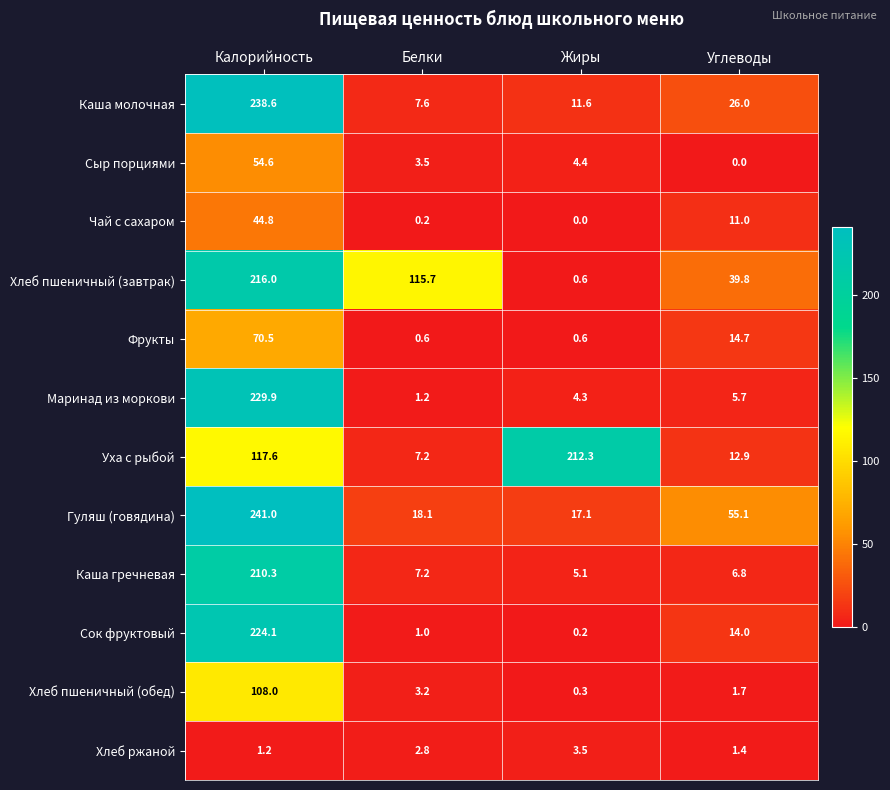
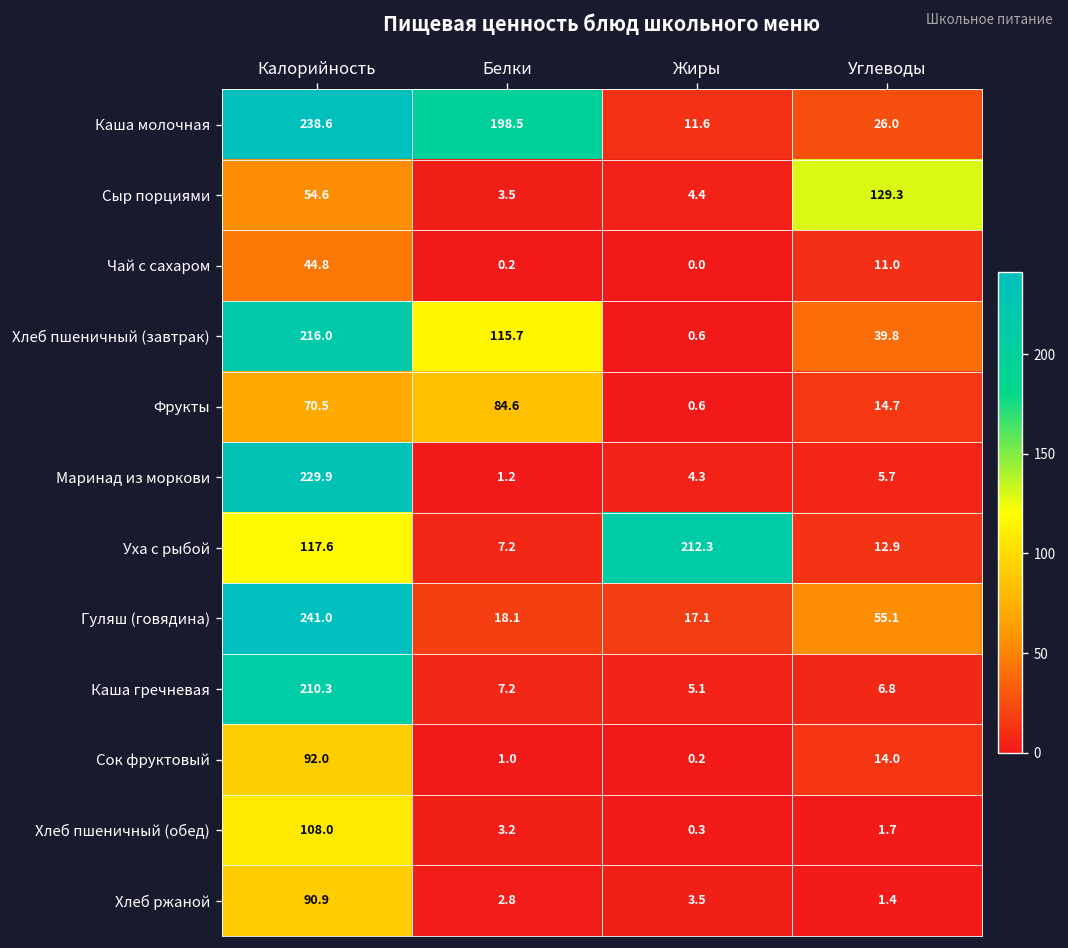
  {
    "Каша молочная": {
      "Калорийность": 238.6,
-     "Белки": 7.6,
+     "Белки": 198.5,
      "Жиры": 11.6,
      "Углеводы": 26.0
    },
    "Сыр порциями": {
      "Калорийность": 54.6,
      "Белки": 3.5,
      "Жиры": 4.4,
-     "Углеводы": 0.0
+     "Углеводы": 129.3
    },
    "Чай с сахаром": {
      "Калорийность": 44.8,
      "Белки": 0.2,
      "Жиры": 0.0,
      "Углеводы": 11.0
    },
    "Хлеб пшеничный (завтрак)": {
      "Калорийность": 216.0,
      "Белки": 115.7,
      "Жиры": 0.6,
      "Углеводы": 39.8
    },
    "Фрукты": {
      "Калорийность": 70.5,
-     "Белки": 0.6,
+     "Белки": 84.6,
      "Жиры": 0.6,
      "Углеводы": 14.7
    },
    "Маринад из моркови": {
      "Калорийность": 229.9,
      "Белки": 1.2,
      "Жиры": 4.3,
      "Углеводы": 5.7
    },
    "Уха с рыбой": {
      "Калорийность": 117.6,
      "Белки": 7.2,
      "Жиры": 212.3,
      "Углеводы": 12.9
    },
    "Гуляш (говядина)": {
      "Калорийность": 241.0,
      "Белки": 18.1,
      "Жиры": 17.1,
      "Углеводы": 55.1
    },
    "Каша гречневая": {
      "Калорийность": 210.3,
      "Белки": 7.2,
      "Жиры": 5.1,
      "Углеводы": 6.8
    },
    "Сок фруктовый": {
-     "Калорийность": 224.1,
+     "Калорийность": 92.0,
      "Белки": 1.0,
      "Жиры": 0.2,
      "Углеводы": 14.0
    },
    "Хлеб пшеничный (обед)": {
      "Калорийность": 108.0,
      "Белки": 3.2,
      "Жиры": 0.3,
      "Углеводы": 1.7
    },
    "Хлеб ржаной": {
-     "Калорийность": 1.2,
+     "Калорийность": 90.9,
      "Белки": 2.8,
      "Жиры": 3.5,
      "Углеводы": 1.4
    }
  }
